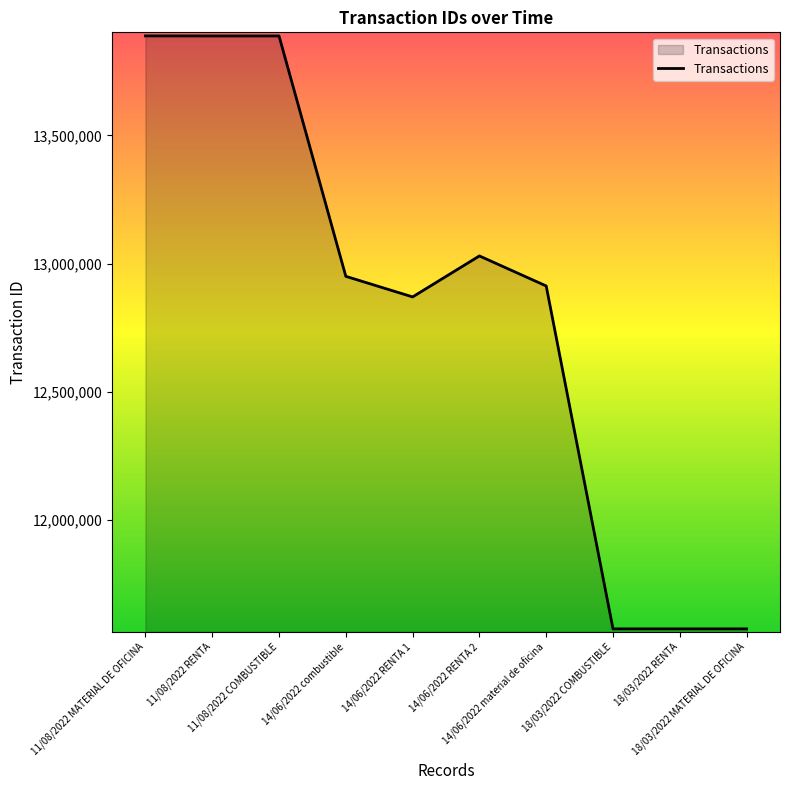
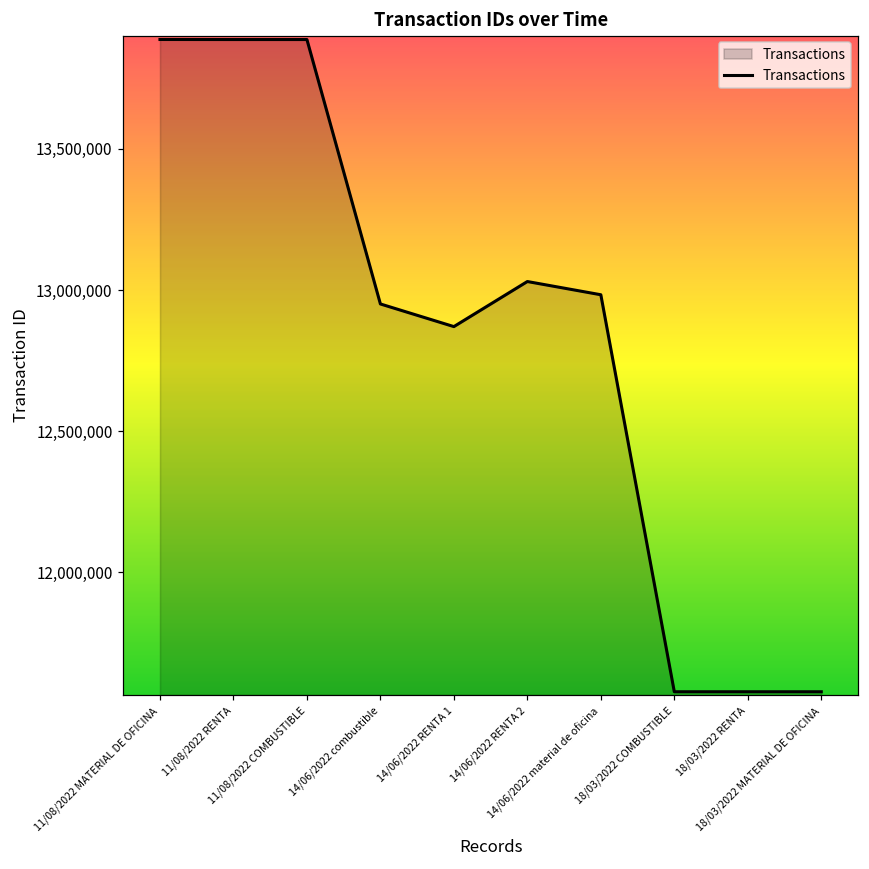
  {
    "11/08/2022 MATERIAL DE OFICINA": "13,890,000",
    "11/08/2022 RENTA": "13,890,000",
    "11/08/2022 COMBUSTIBLE": "13,890,000",
    "14/06/2022 combustible": "12,950,000",
    "14/06/2022 RENTA 1": "12,870,000",
    "14/06/2022 RENTA 2": "13,030,000",
-   "14/06/2022 material de oficina": "12,910,000",
+   "14/06/2022 material de oficina": "12,980,000",
    "18/03/2022 COMBUSTIBLE": "11,580,000",
    "18/03/2022 RENTA": "11,580,000",
    "18/03/2022 MATERIAL DE OFICINA": "11,580,000"
  }
